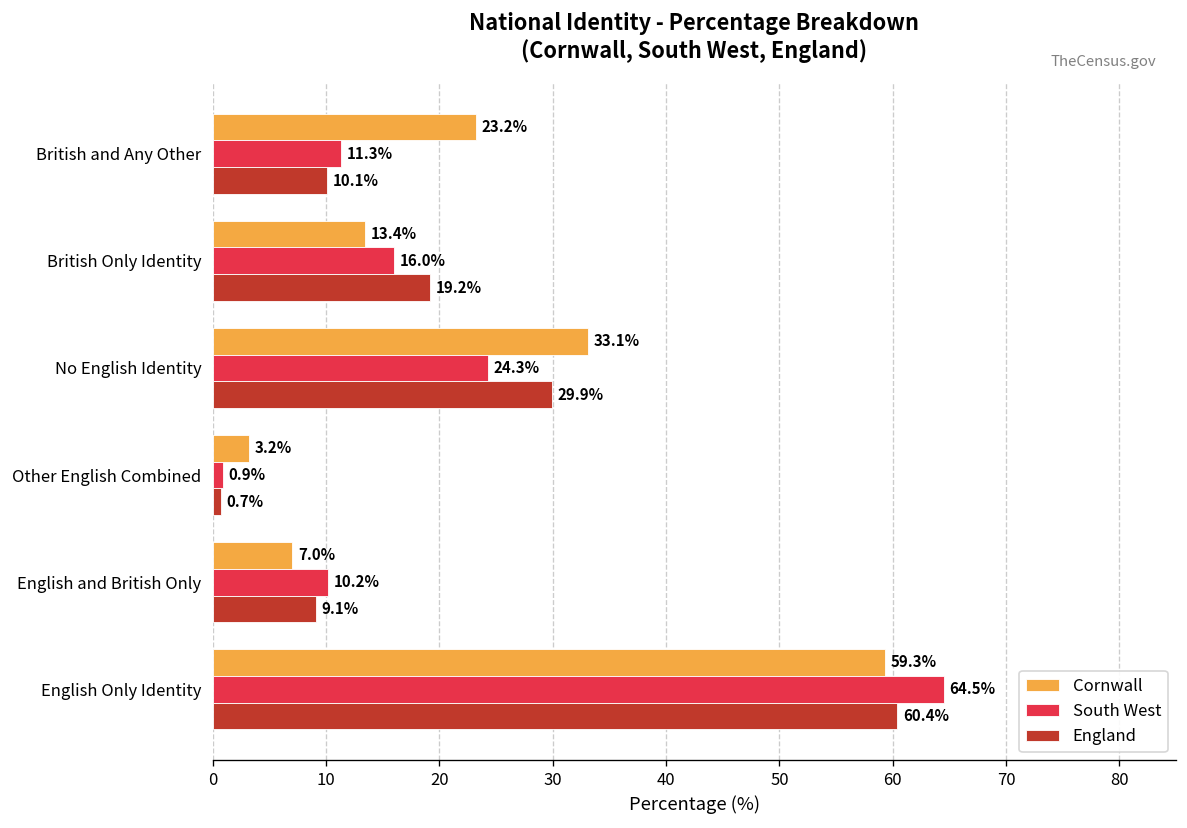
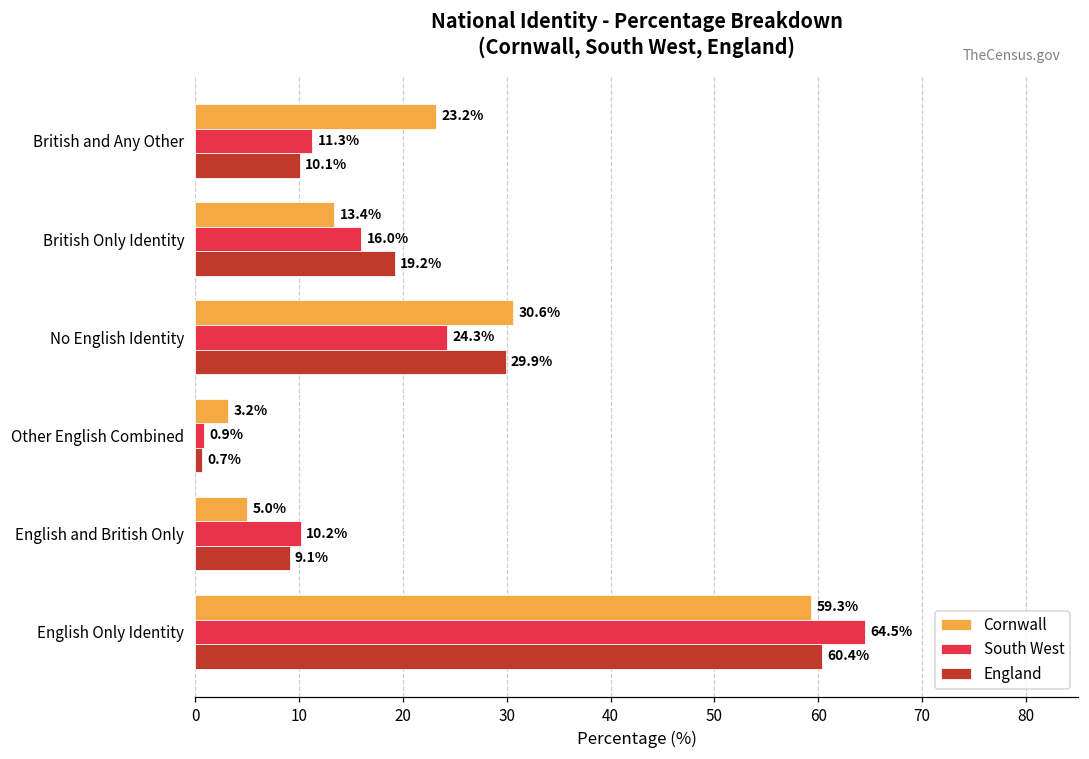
  {
    "Cornwall": {
      "British and Any Other": "23.2%",
      "British Only Identity": "13.4%",
-     "No English Identity": "33.1%",
+     "No English Identity": "30.6%",
      "Other English Combined": "3.2%",
-     "English and British Only": "7.0%",
+     "English and British Only": "5.0%",
      "English Only Identity": "59.3%"
    }
  }
